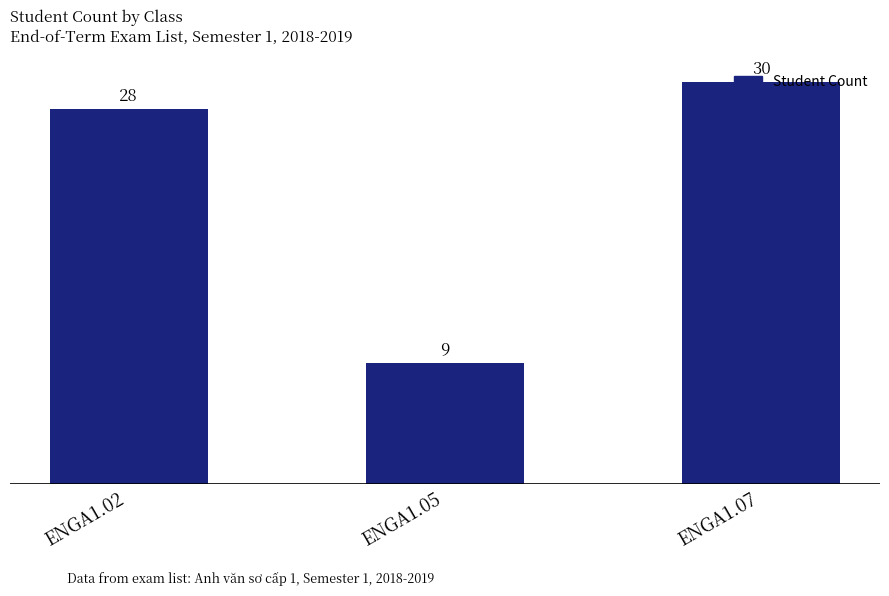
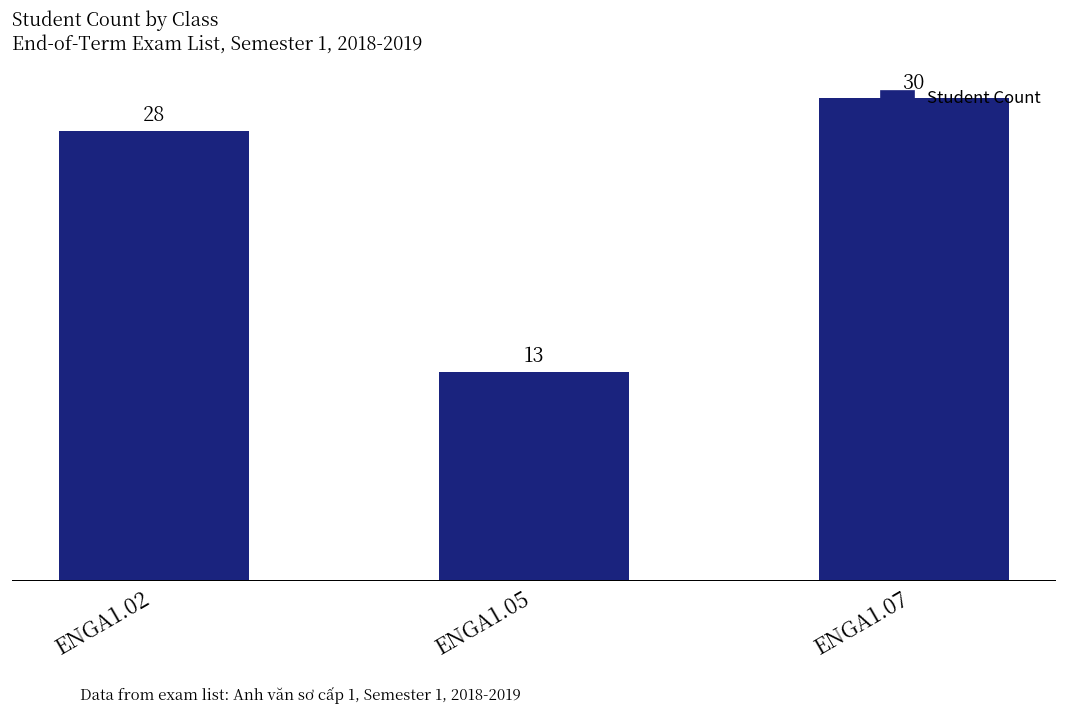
  {
    "ENGA1.02": 28,
-   "ENGA1.05": 9,
+   "ENGA1.05": 13,
    "ENGA1.07": 30
  }
